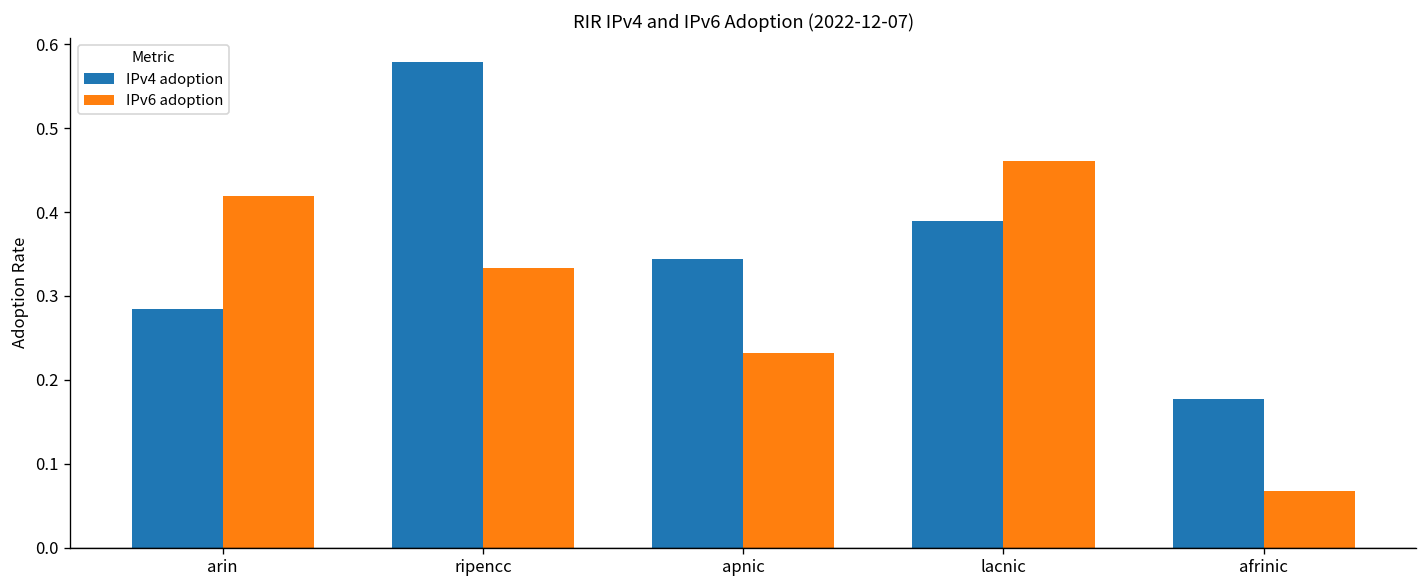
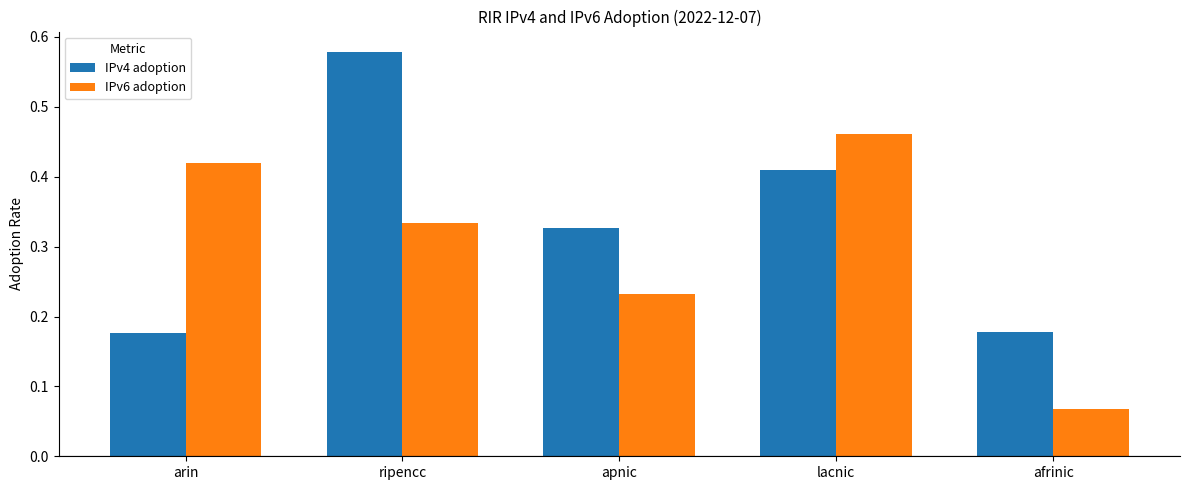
  {
    "IPv4 adoption": {
-     "arin": 0.28,
+     "arin": 0.18,
      "ripencc": 0.58,
-     "apnic": 0.34,
-     "lacnic": 0.39,
+     "apnic": 0.33,
+     "lacnic": 0.41,
      "afrinic": 0.18
    },
    "IPv6 adoption": {
      "arin": 0.42,
      "ripencc": 0.33,
      "apnic": 0.23,
      "lacnic": 0.46,
      "afrinic": 0.07
    }
  }
